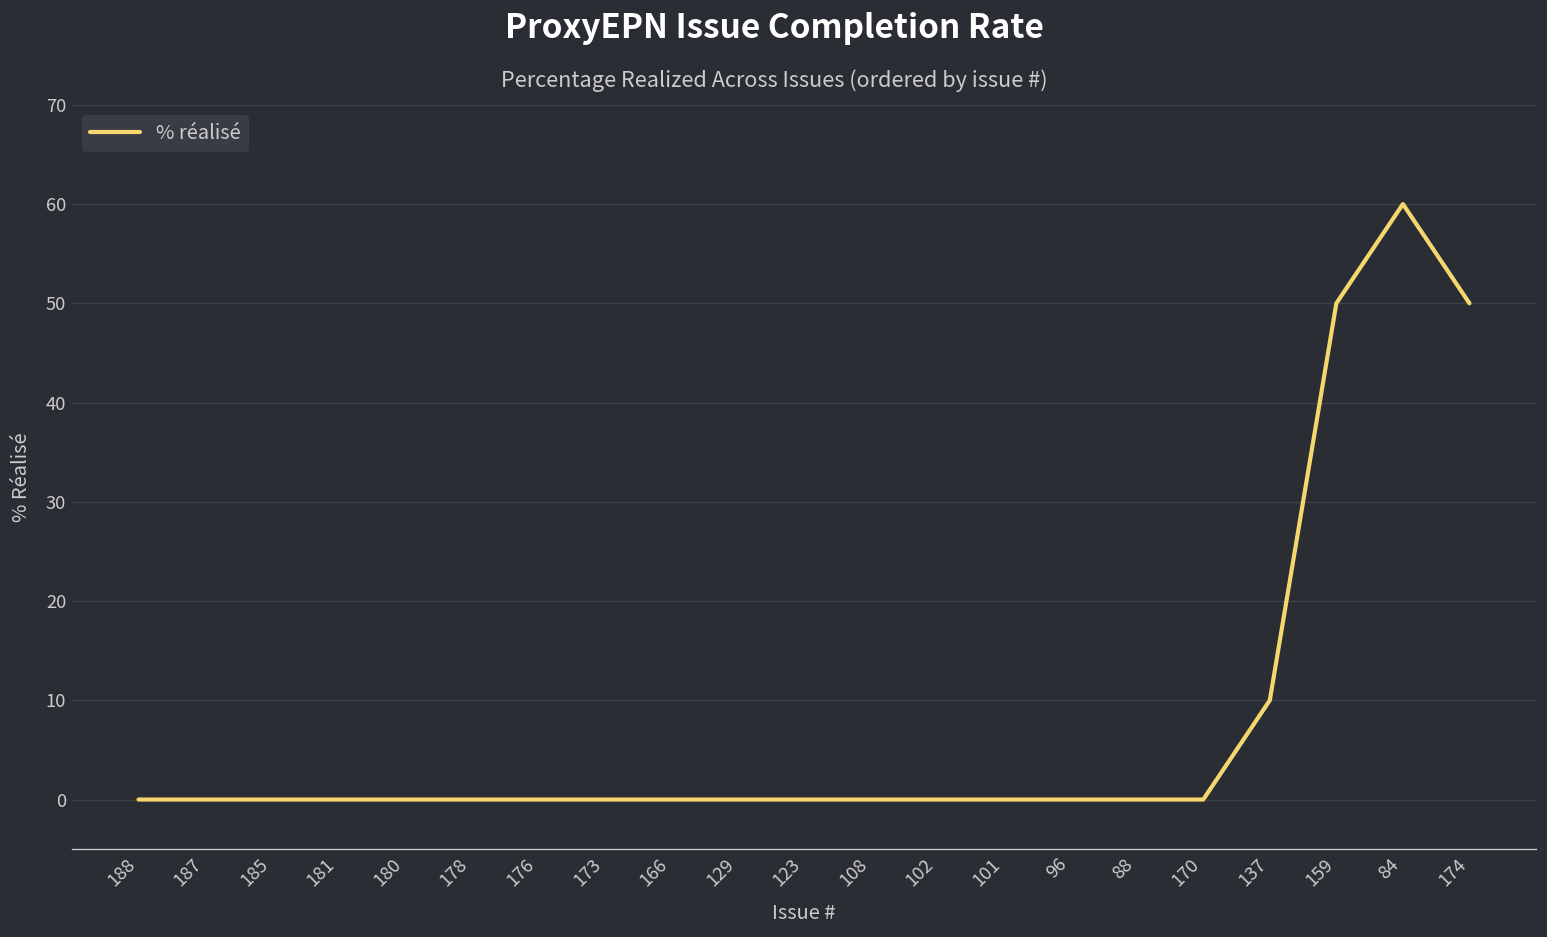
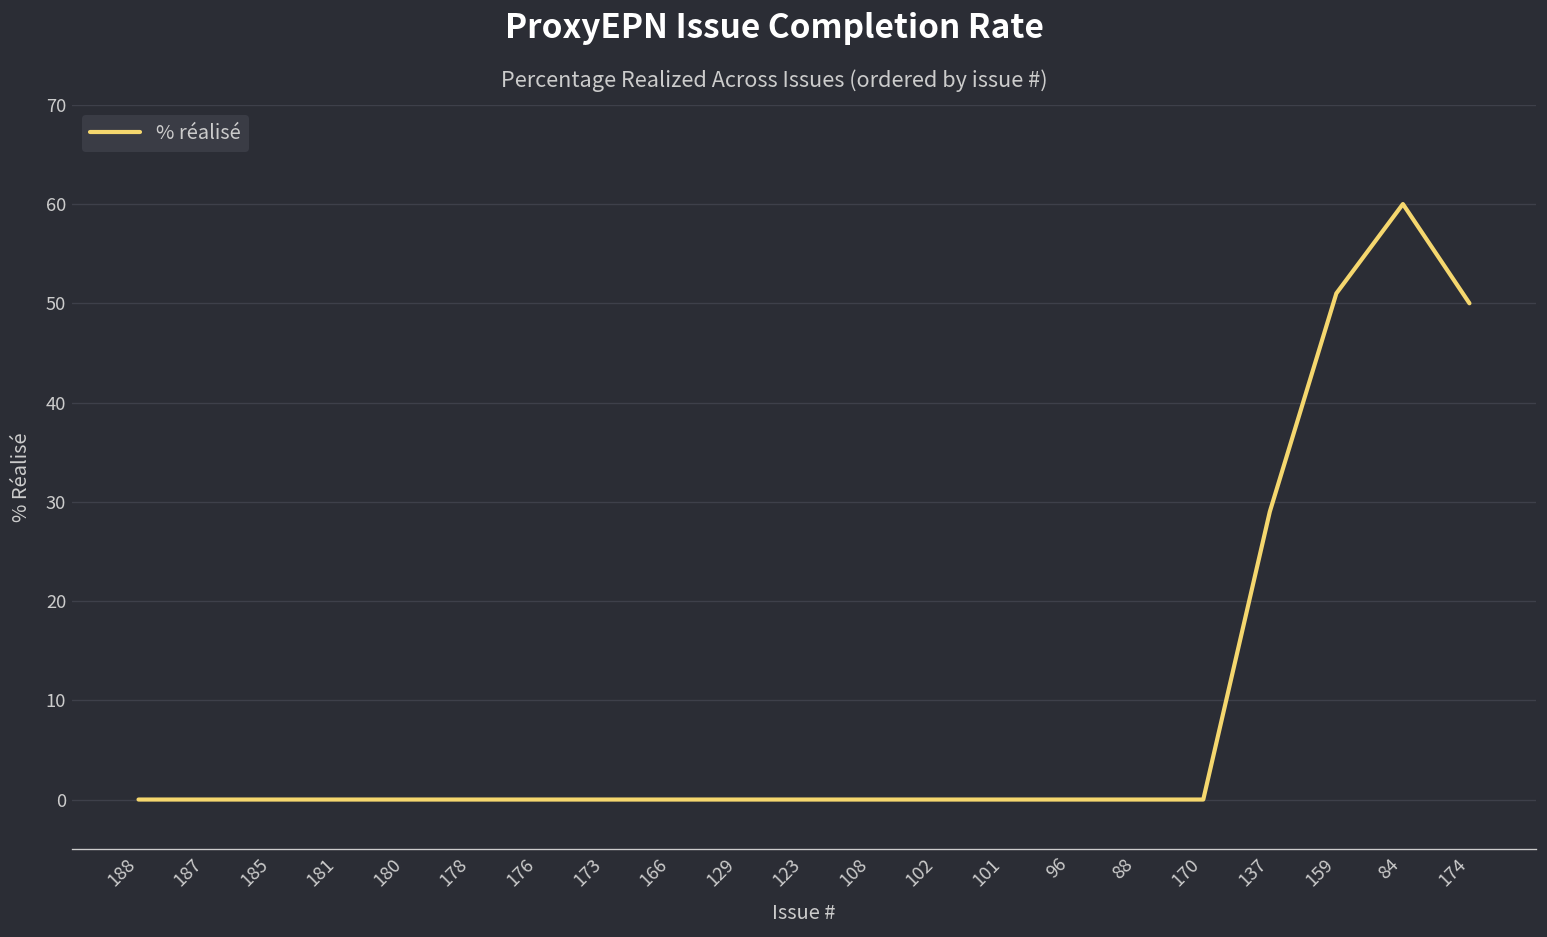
  {
    "188": 0,
    "187": 0,
    "185": 0,
    "181": 0,
    "180": 0,
    "178": 0,
    "176": 0,
    "173": 0,
    "166": 0,
    "129": 0,
    "123": 0,
    "108": 0,
    "102": 0,
    "101": 0,
    "96": 0,
    "88": 0,
    "170": 0,
-   "137": 10,
-   "159": 50,
+   "137": 29,
+   "159": 51,
    "84": 60,
    "174": 50
  }
